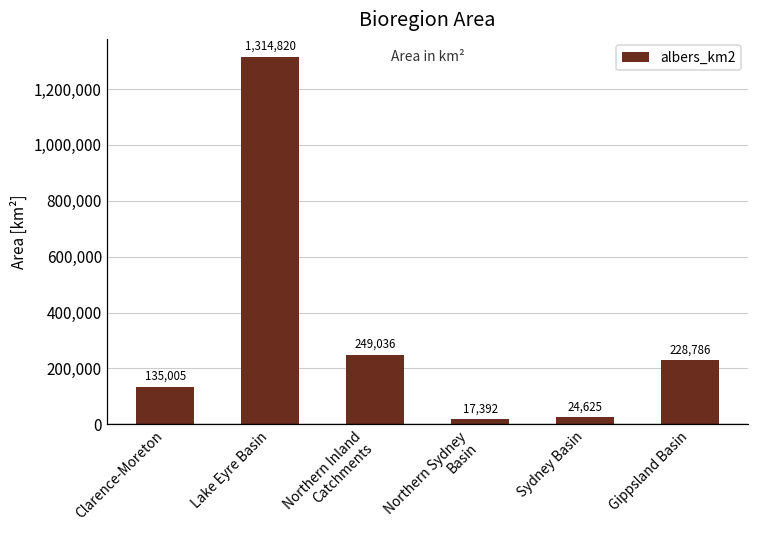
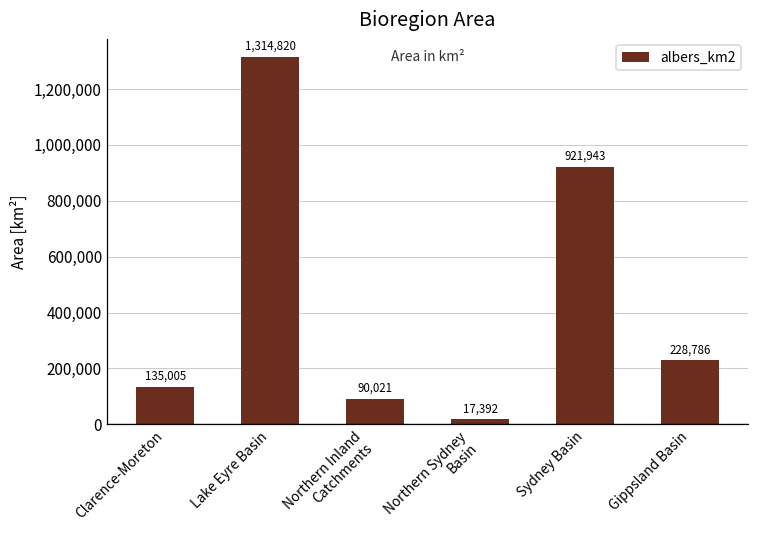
  {
    "Clarence-Moreton": "135,005",
    "Lake Eyre Basin": "1,314,820",
-   "Northern Inland Catchments": "249,036",
+   "Northern Inland Catchments": "90,021",
    "Northern Sydney Basin": "17,392",
-   "Sydney Basin": "24,625",
+   "Sydney Basin": "921,943",
    "Gippsland Basin": "228,786"
  }
